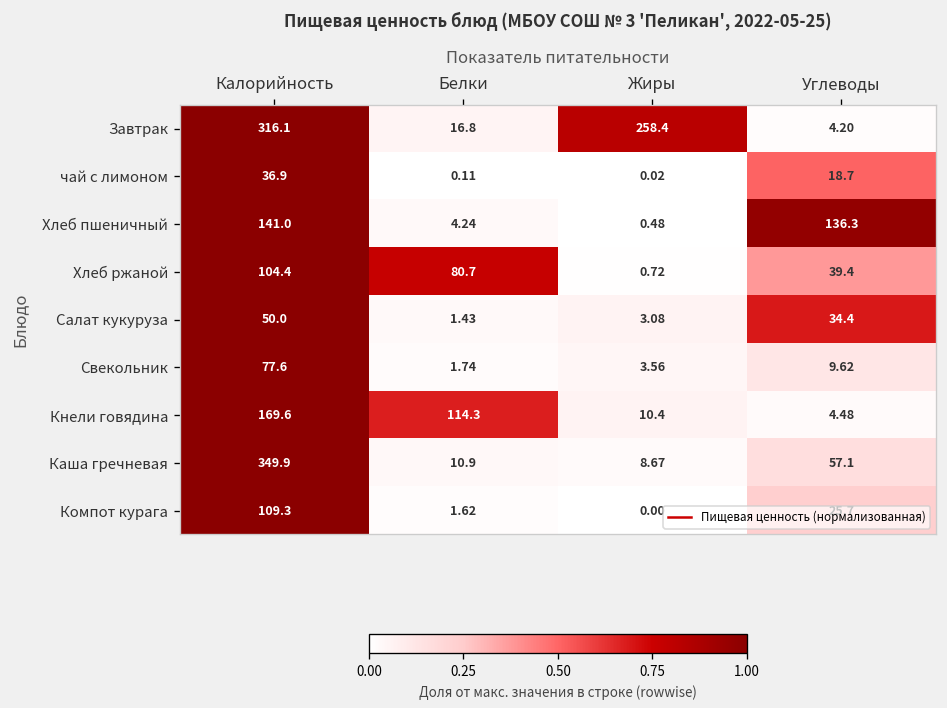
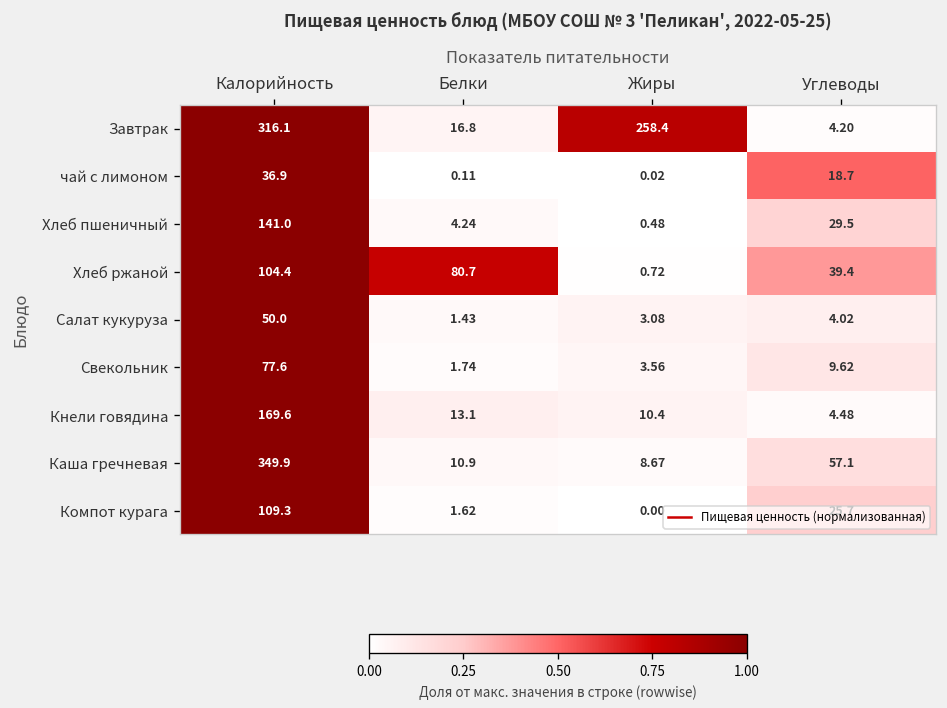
  {
    "Завтрак": {
      "Калорийность": 316.1,
      "Белки": 16.8,
      "Жиры": 258.4,
      "Углеводы": 4.20
    },
    "чай с лимоном": {
      "Калорийность": 36.9,
      "Белки": 0.11,
      "Жиры": 0.02,
      "Углеводы": 18.7
    },
    "Хлеб пшеничный": {
      "Калорийность": 141.0,
      "Белки": 4.24,
      "Жиры": 0.48,
-     "Углеводы": 136.3
+     "Углеводы": 29.5
    },
    "Хлеб ржаной": {
      "Калорийность": 104.4,
      "Белки": 80.7,
      "Жиры": 0.72,
      "Углеводы": 39.4
    },
    "Салат кукуруза": {
      "Калорийность": 50.0,
      "Белки": 1.43,
      "Жиры": 3.08,
-     "Углеводы": 34.4
+     "Углеводы": 4.02
    },
    "Свекольник": {
      "Калорийность": 77.6,
      "Белки": 1.74,
      "Жиры": 3.56,
      "Углеводы": 9.62
    },
    "Кнели говядина": {
      "Калорийность": 169.6,
-     "Белки": 114.3,
+     "Белки": 13.1,
      "Жиры": 10.4,
      "Углеводы": 4.48
    },
    "Каша гречневая": {
      "Калорийность": 349.9,
      "Белки": 10.9,
      "Жиры": 8.67,
      "Углеводы": 57.1
    },
    "Компот курага": {
      "Калорийность": 109.3,
      "Белки": 1.62
    }
  }
